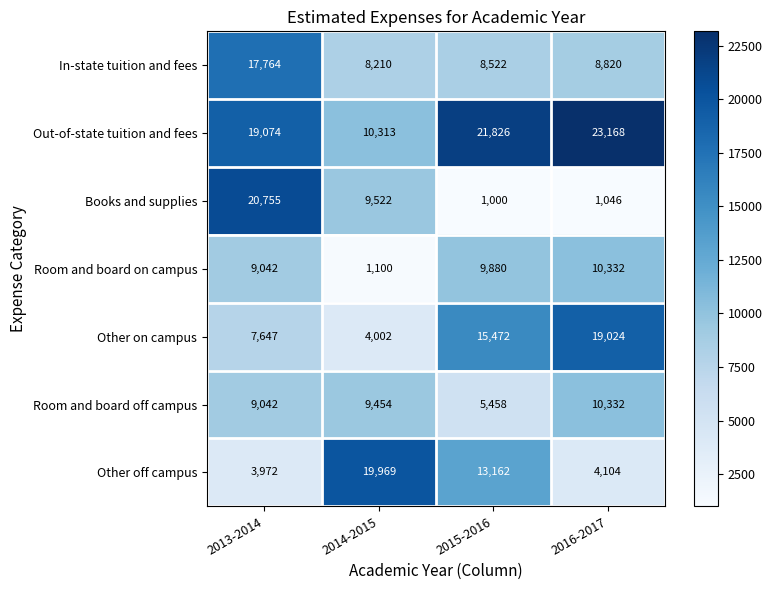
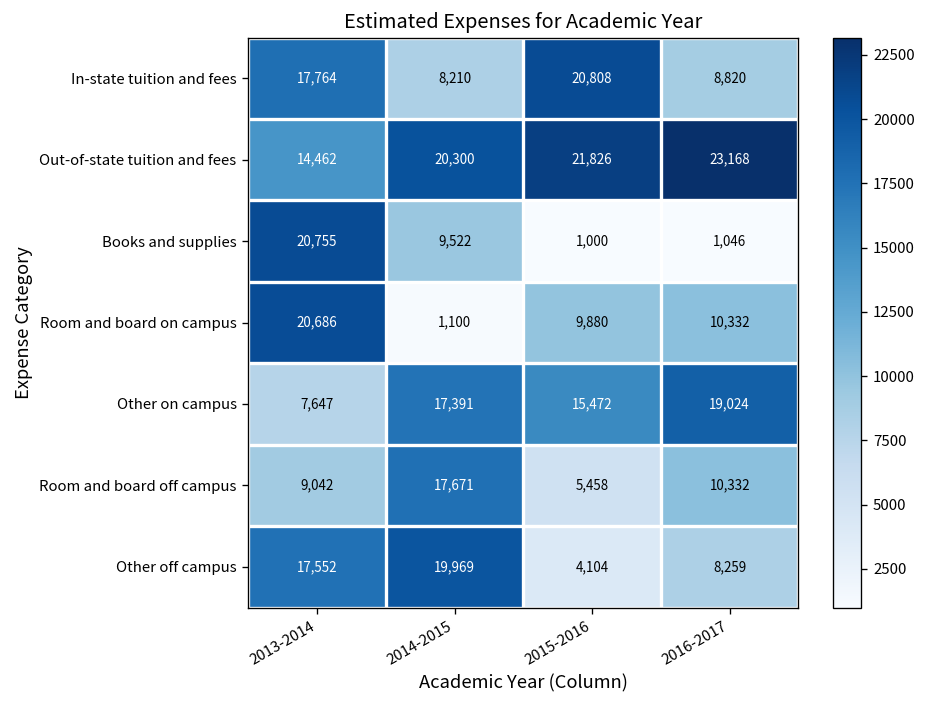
  {
    "In-state tuition and fees": {
      "2013-2014": "17,764",
      "2014-2015": "8,210",
-     "2015-2016": "8,522",
+     "2015-2016": "20,808",
      "2016-2017": "8,820"
    },
    "Out-of-state tuition and fees": {
-     "2013-2014": "19,074",
-     "2014-2015": "10,313",
+     "2013-2014": "14,462",
+     "2014-2015": "20,300",
      "2015-2016": "21,826",
      "2016-2017": "23,168"
    },
    "Books and supplies": {
      "2013-2014": "20,755",
      "2014-2015": "9,522",
      "2015-2016": "1,000",
      "2016-2017": "1,046"
    },
    "Room and board on campus": {
-     "2013-2014": "9,042",
+     "2013-2014": "20,686",
      "2014-2015": "1,100",
      "2015-2016": "9,880",
      "2016-2017": "10,332"
    },
    "Other on campus": {
      "2013-2014": "7,647",
-     "2014-2015": "4,002",
+     "2014-2015": "17,391",
      "2015-2016": "15,472",
      "2016-2017": "19,024"
    },
    "Room and board off campus": {
      "2013-2014": "9,042",
-     "2014-2015": "9,454",
+     "2014-2015": "17,671",
      "2015-2016": "5,458",
      "2016-2017": "10,332"
    },
    "Other off campus": {
-     "2013-2014": "3,972",
+     "2013-2014": "17,552",
      "2014-2015": "19,969",
-     "2015-2016": "13,162",
-     "2016-2017": "4,104"
+     "2015-2016": "4,104",
+     "2016-2017": "8,259"
    }
  }
